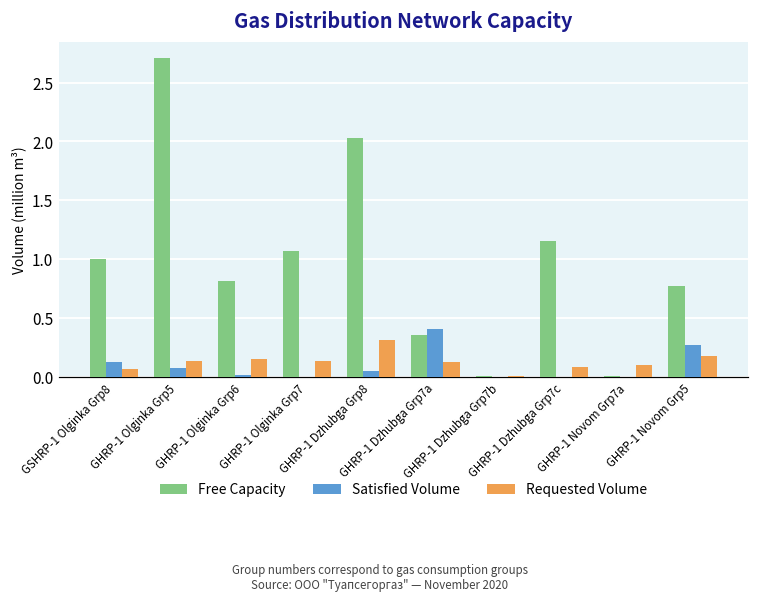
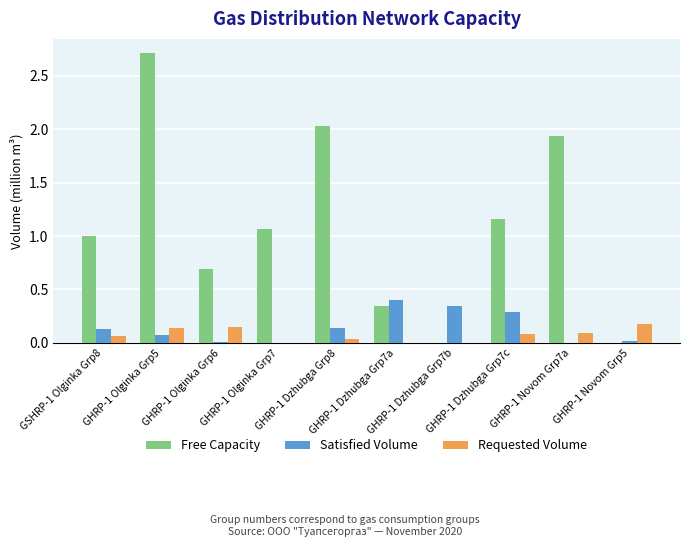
  {
    "Free Capacity": {
      "GSHRP-1 Olginka Grp8": 1.00,
      "GHRP-1 Olginka Grp5": 2.71,
-     "GHRP-1 Olginka Grp6": 0.81,
+     "GHRP-1 Olginka Grp6": 0.69,
      "GHRP-1 Olginka Grp7": 1.07,
      "GHRP-1 Dzhubga Grp8": 2.03,
      "GHRP-1 Dzhubga Grp7a": 0.35,
      "GHRP-1 Dzhubga Grp7c": 1.16,
-     "GHRP-1 Novom Grp7a": 0.00,
-     "GHRP-1 Novom Grp5": 0.77
+     "GHRP-1 Novom Grp7a": 1.94,
+     "GHRP-1 Novom Grp5": 0.00
    },
    "Satisfied Volume": {
      "GSHRP-1 Olginka Grp8": 0.13,
      "GHRP-1 Olginka Grp5": 0.08,
      "GHRP-1 Olginka Grp7": 0.00,
-     "GHRP-1 Dzhubga Grp8": 0.05,
+     "GHRP-1 Dzhubga Grp8": 0.14,
      "GHRP-1 Dzhubga Grp7a": 0.40,
-     "GHRP-1 Dzhubga Grp7b": 0.00,
-     "GHRP-1 Dzhubga Grp7c": 0.00,
-     "GHRP-1 Novom Grp5": 0.27
+     "GHRP-1 Dzhubga Grp7b": 0.35,
+     "GHRP-1 Dzhubga Grp7c": 0.29,
+     "GHRP-1 Novom Grp5": 0.01
    },
    "Requested Volume": {
      "GSHRP-1 Olginka Grp8": 0.06,
      "GHRP-1 Olginka Grp5": 0.14,
      "GHRP-1 Olginka Grp6": 0.15,
-     "GHRP-1 Olginka Grp7": 0.13,
-     "GHRP-1 Dzhubga Grp8": 0.31,
-     "GHRP-1 Dzhubga Grp7a": 0.12,
+     "GHRP-1 Olginka Grp7": 0.00,
+     "GHRP-1 Dzhubga Grp8": 0.04,
+     "GHRP-1 Dzhubga Grp7a": 0.00,
      "GHRP-1 Dzhubga Grp7c": 0.08,
      "GHRP-1 Novom Grp7a": 0.09,
      "GHRP-1 Novom Grp5": 0.17
    }
  }
